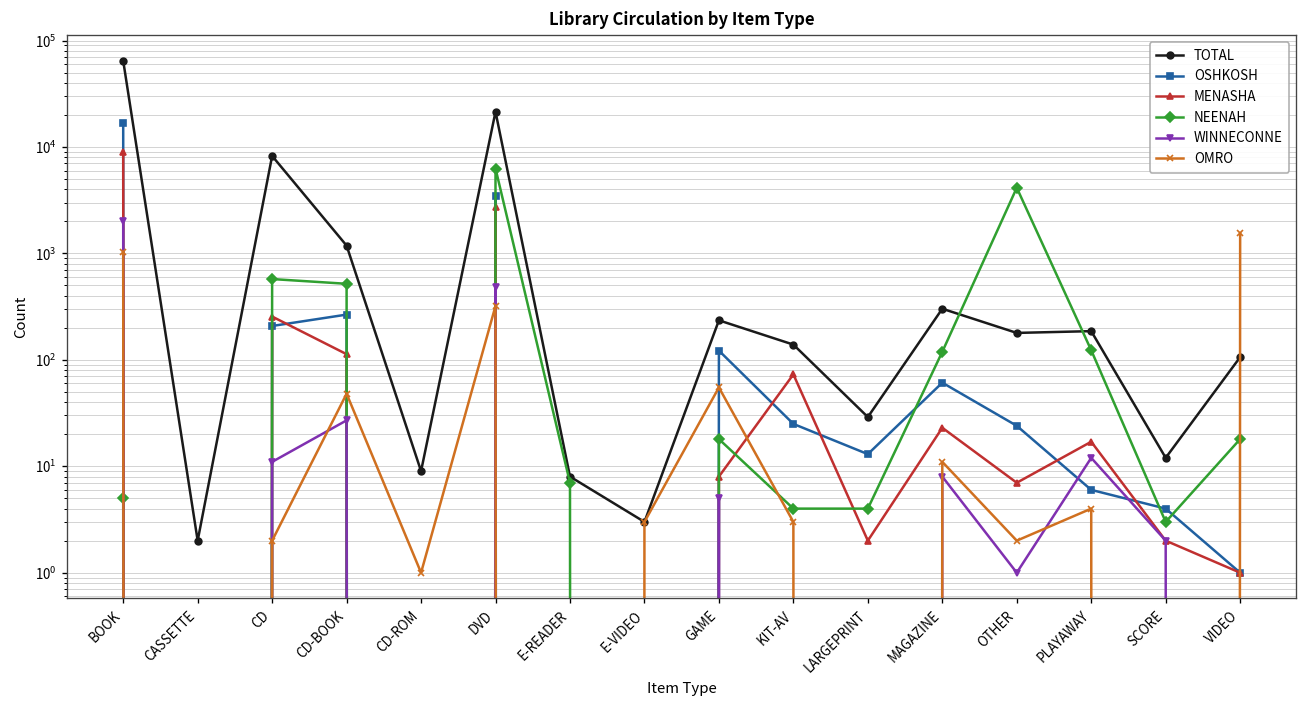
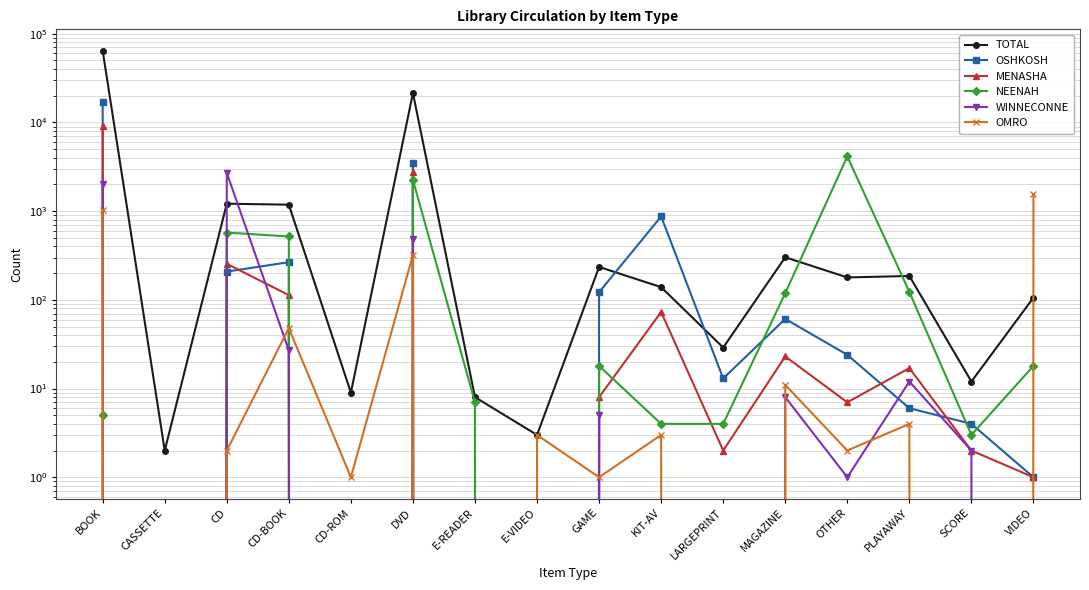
  {
    "TOTAL": {
      "BOOK": 60000,
      "CASSETTE": 2,
-     "CD": 8000,
+     "CD": 1200,
      "CD-BOOK": 1200,
      "CD-ROM": 9,
      "DVD": 21000,
      "E-READER": 8,
      "GAME": 240,
      "KIT-AV": 140,
      "LARGEPRINT": 29,
      "MAGAZINE": 300,
      "OTHER": 180,
      "PLAYAWAY": 190,
      "SCORE": 12,
      "VIDEO": 110
    },
    "OSHKOSH": {
      "BOOK": 17000,
      "CD": 210,
      "CD-BOOK": 270,
      "DVD": 3500,
      "GAME": 120,
-     "KIT-AV": 25,
+     "KIT-AV": 900,
      "LARGEPRINT": 13,
      "MAGAZINE": 60,
      "OTHER": 24,
      "PLAYAWAY": 6,
      "SCORE": 4
    },
    "MENASHA": {
      "BOOK": 9000,
      "CD": 260,
      "CD-BOOK": 110,
      "DVD": 2800,
      "GAME": 8,
      "KIT-AV": 70,
      "LARGEPRINT": 2,
      "MAGAZINE": 23,
      "OTHER": 7,
      "PLAYAWAY": 17
    },
    "NEENAH": {
      "BOOK": 5,
      "CD": 600,
      "CD-BOOK": 500,
-     "DVD": 6000,
+     "DVD": 2200,
      "E-READER": 7,
      "GAME": 18,
      "KIT-AV": 4,
      "LARGEPRINT": 4,
      "MAGAZINE": 120,
      "OTHER": 4000,
      "PLAYAWAY": 120,
      "SCORE": 3,
      "VIDEO": 18
    },
    "WINNECONNE": {
      "BOOK": 2000,
-     "CD": 11,
+     "CD": 2700,
      "CD-BOOK": 27,
      "DVD": 500,
      "GAME": 5,
      "MAGAZINE": 8,
      "OTHER": 1,
      "PLAYAWAY": 12
    },
    "OMRO": {
      "BOOK": 1000,
      "CD": 2,
      "CD-BOOK": 50,
      "CD-ROM": 1,
      "DVD": 320,
-     "GAME": 60,
+     "GAME": 1,
      "KIT-AV": 3,
      "MAGAZINE": 11,
      "OTHER": 2,
      "PLAYAWAY": 4,
      "VIDEO": 1600
    }
  }
